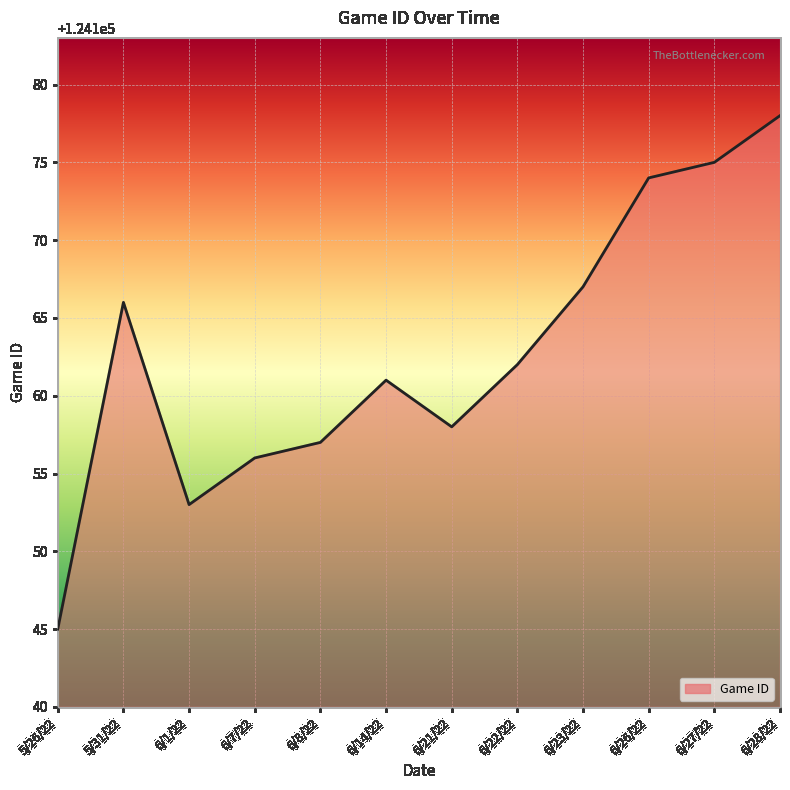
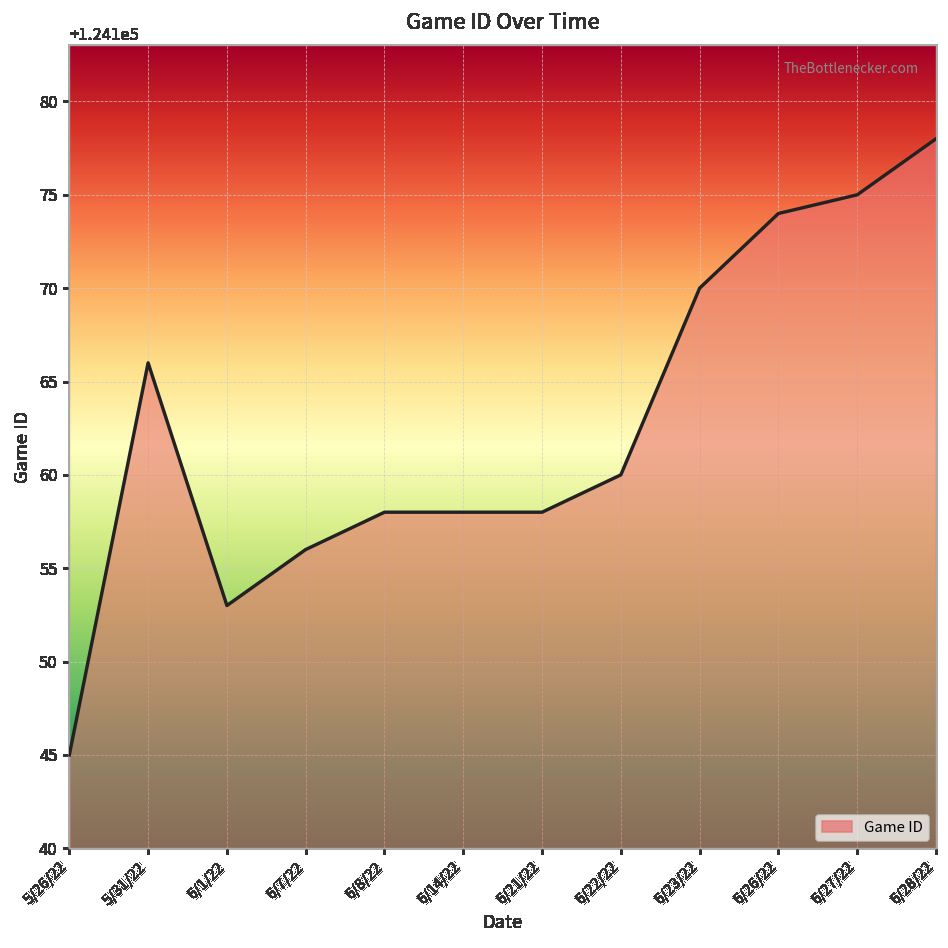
  {
    "5/26/22": 124145,
    "5/31/22": 124166,
    "6/1/22": 124153,
    "6/7/22": 124156,
-   "6/8/22": 124157,
-   "6/14/22": 124161,
+   "6/8/22": 124158,
+   "6/14/22": 124158,
    "6/21/22": 124158,
-   "6/22/22": 124162,
-   "6/23/22": 124167,
+   "6/22/22": 124160,
+   "6/23/22": 124170,
    "6/26/22": 124174,
    "6/27/22": 124175,
    "6/28/22": 124178
  }
